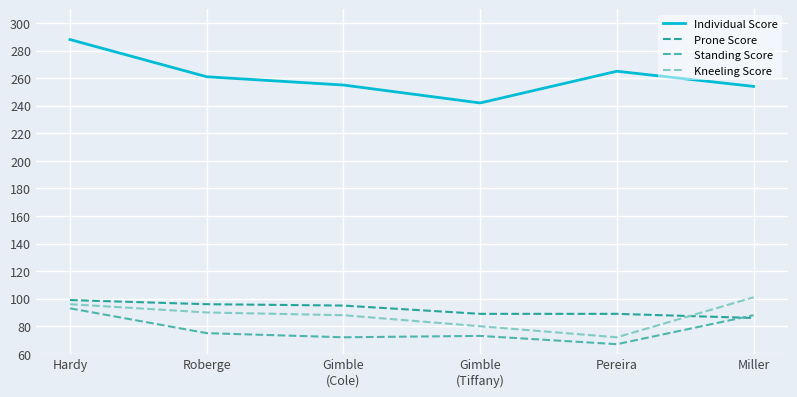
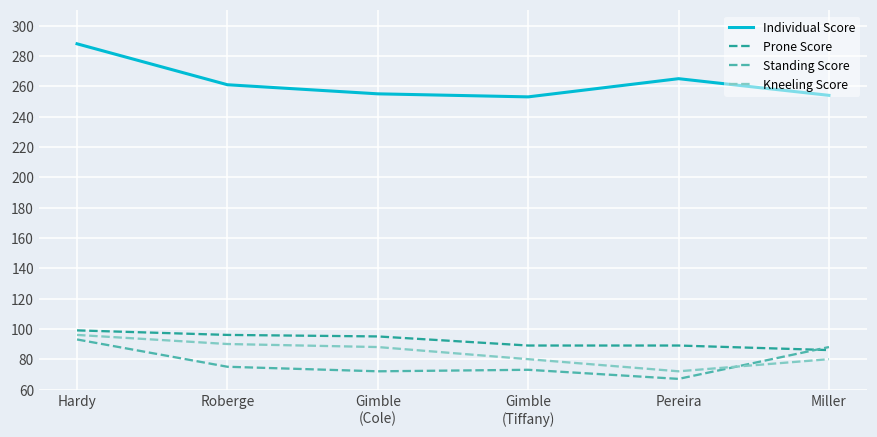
  {
    "Individual Score": {
      "Hardy": 288,
      "Roberge": 261,
      "Gimble (Cole)": 255,
-     "Gimble (Tiffany)": 242,
+     "Gimble (Tiffany)": 253,
      "Pereira": 265,
      "Miller": 254
    },
    "Kneeling Score": {
      "Hardy": 96,
      "Roberge": 90,
      "Gimble (Cole)": 88,
      "Gimble (Tiffany)": 80,
      "Pereira": 72,
-     "Miller": 101
+     "Miller": 80
    }
  }
